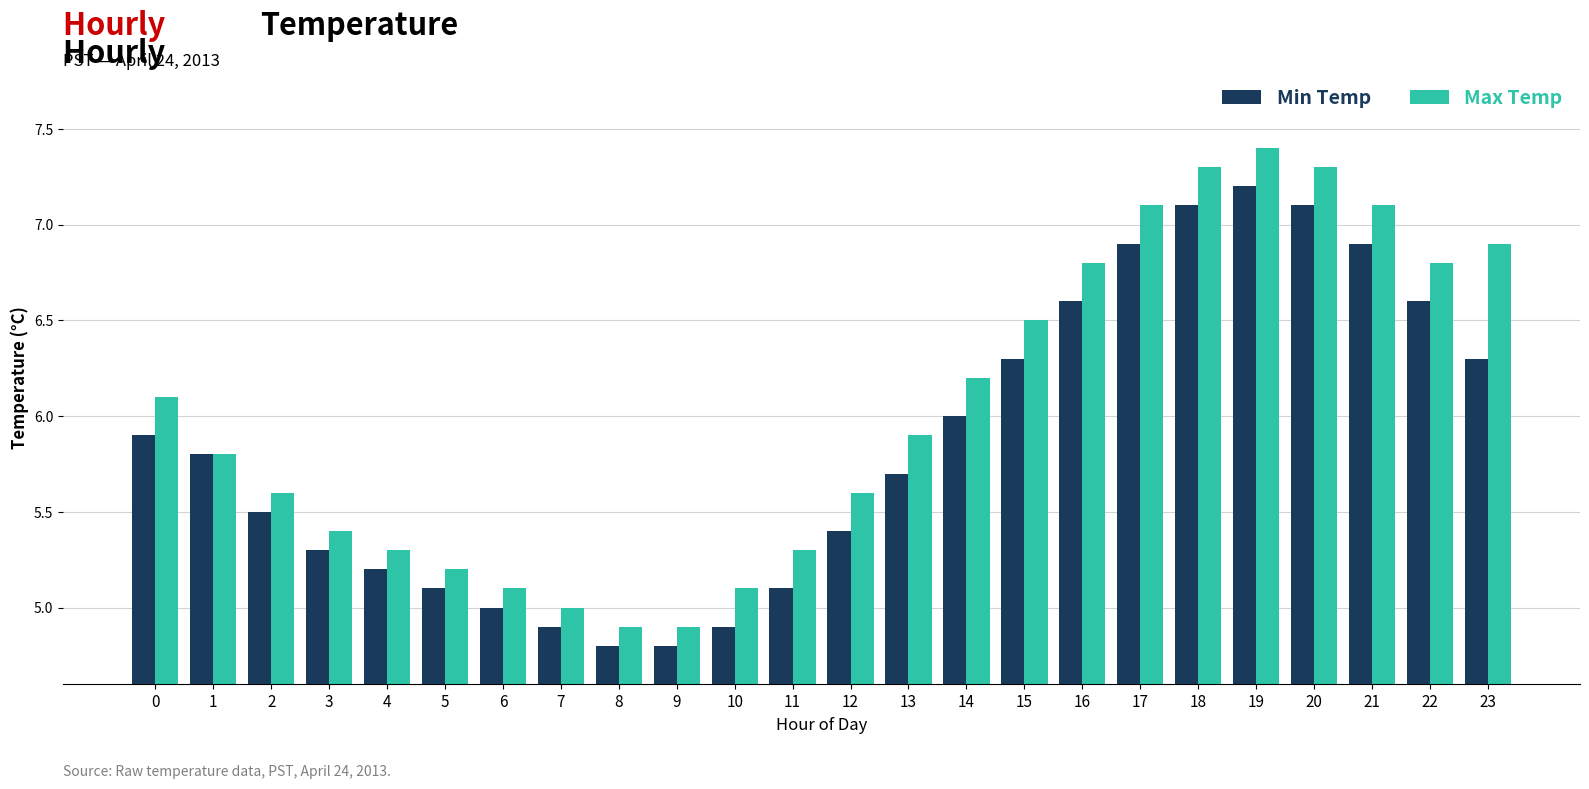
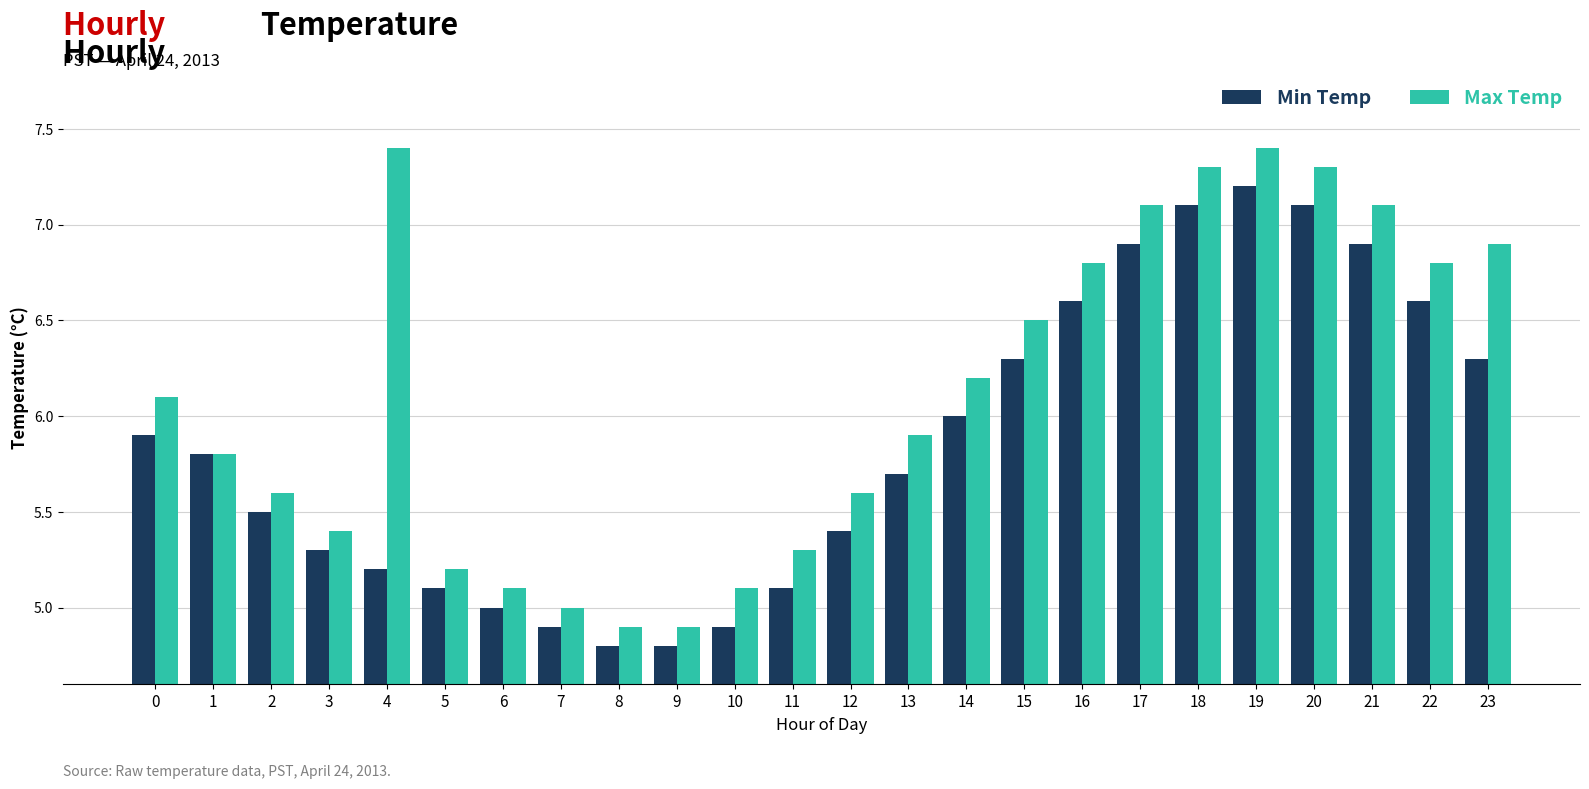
  {
    "Min Temp": {
      "0": 5.9,
      "1": 5.8,
      "2": 5.5,
      "3": 5.3,
      "4": 5.2,
      "5": 5.1,
      "6": 5.0,
      "7": 4.9,
      "8": 4.8,
      "9": 4.8,
      "10": 4.9,
      "11": 5.1,
      "12": 5.4,
      "13": 5.7,
      "14": 6.0,
      "15": 6.3,
      "16": 6.6,
      "17": 6.9,
      "18": 7.1,
      "19": 7.2,
      "20": 7.1,
      "21": 6.9,
      "22": 6.6,
      "23": 6.3
    },
    "Max Temp": {
      "0": 6.1,
      "2": 5.6,
      "3": 5.4,
-     "4": 5.3,
+     "4": 7.4,
      "5": 5.2,
      "6": 5.1,
      "7": 5.0,
      "8": 4.9,
      "9": 4.9,
      "10": 5.1,
      "11": 5.3,
      "12": 5.6,
      "13": 5.9,
      "14": 6.2,
      "15": 6.5,
      "16": 6.8,
      "17": 7.1,
      "18": 7.3,
      "19": 7.4,
      "20": 7.3,
      "21": 7.1,
      "22": 6.8,
      "23": 6.9
    }
  }
